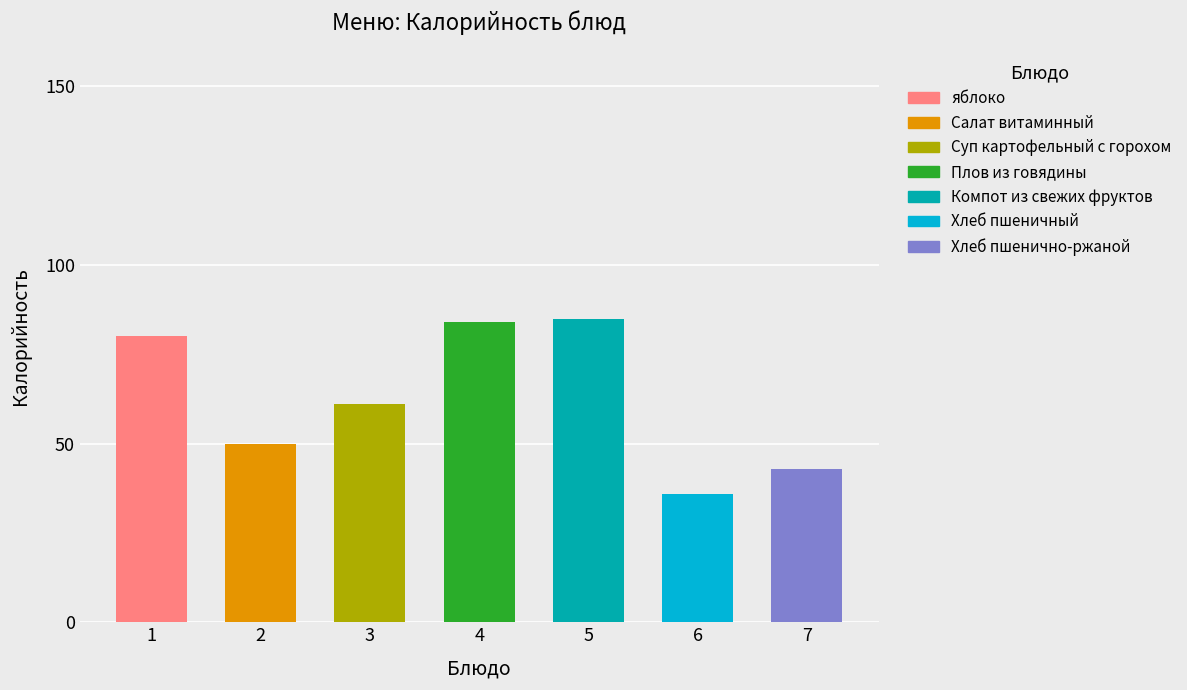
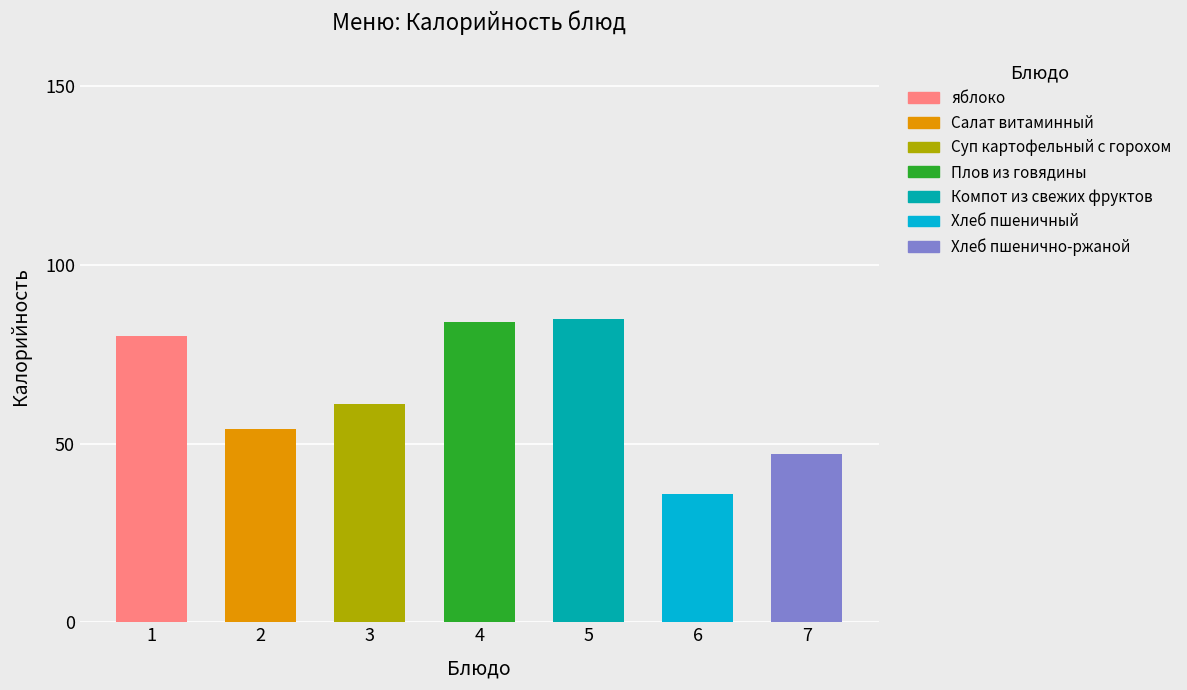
  {
    "1": 80,
-   "2": 50,
+   "2": 54,
    "3": 61,
    "4": 84,
    "5": 85,
    "6": 36,
-   "7": 43
+   "7": 47
  }
